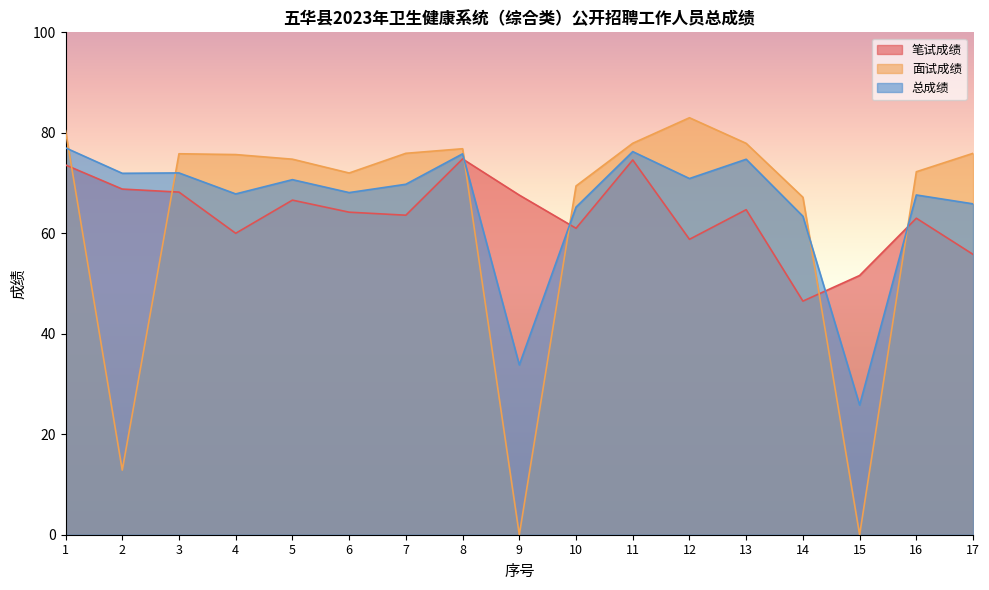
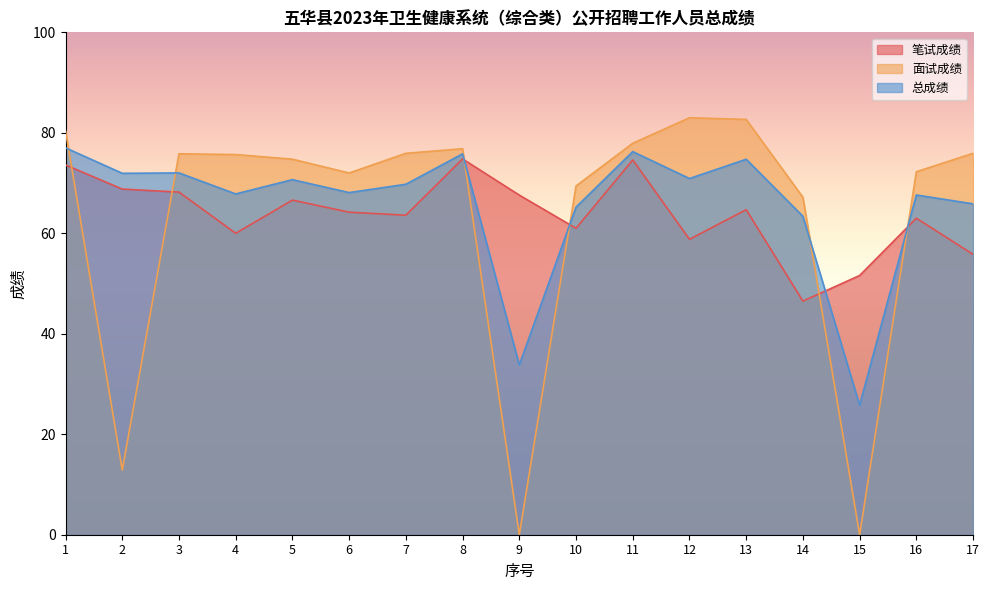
  {
    "笔试成绩": {
      "1": 74,
      "2": 69,
      "3": 68,
      "4": 60,
      "5": 67,
      "6": 64,
      "7": 64,
      "8": 75,
      "9": 68,
      "10": 61,
      "11": 75,
      "12": 59,
      "13": 65,
      "14": 47,
      "15": 52,
      "16": 63,
      "17": 56
    },
    "面试成绩": {
      "1": 80,
      "2": 13,
      "3": 76,
      "4": 76,
      "5": 75,
      "6": 72,
      "7": 76,
      "8": 77,
      "9": 0,
      "10": 69,
      "11": 78,
      "12": 83,
-     "13": 78,
+     "13": 83,
      "14": 67,
      "15": 0,
      "16": 72,
      "17": 76
    },
    "总成绩": {
      "1": 77,
      "2": 72,
      "3": 72,
      "4": 68,
      "5": 71,
      "6": 68,
      "7": 70,
      "8": 76,
      "9": 34,
      "10": 65,
      "11": 76,
      "12": 71,
      "13": 75,
      "14": 63,
      "15": 26,
      "16": 68,
      "17": 66
    }
  }
